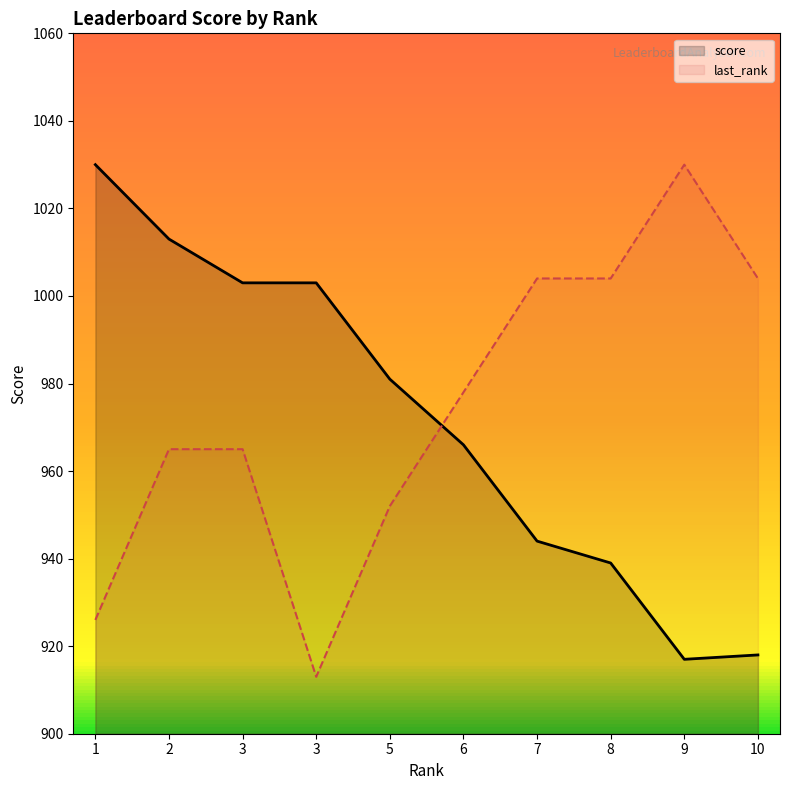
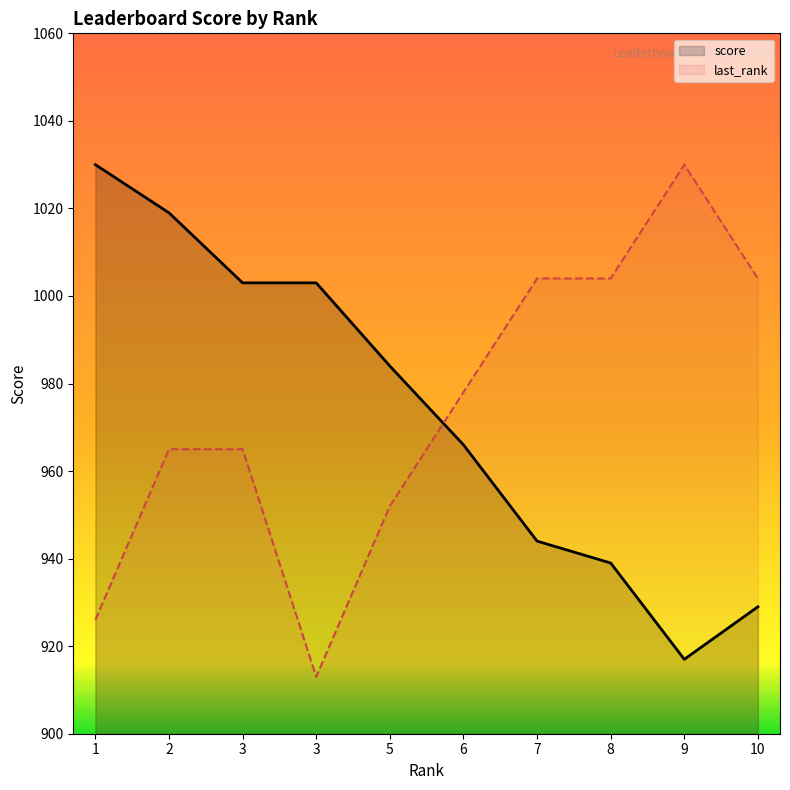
  {
    "score": {
      "1": 1030,
-     "2": 1013,
-     "5": 981,
+     "2": 1019,
+     "5": 984,
      "6": 966,
      "7": 944,
      "8": 939,
      "9": 917,
-     "10": 918
+     "10": 929
    },
    "last_rank": {
      "1": 926,
      "2": 965,
      "5": 952,
      "6": 978,
      "7": 1004,
      "8": 1004,
      "9": 1030,
      "10": 1004
    }
  }
